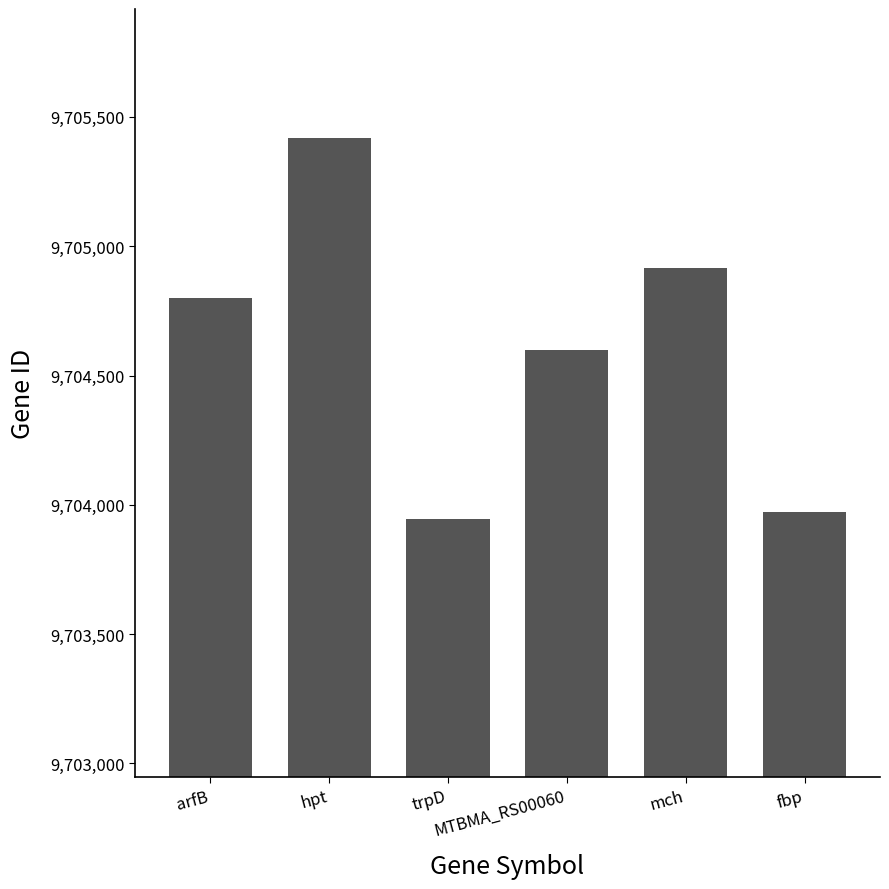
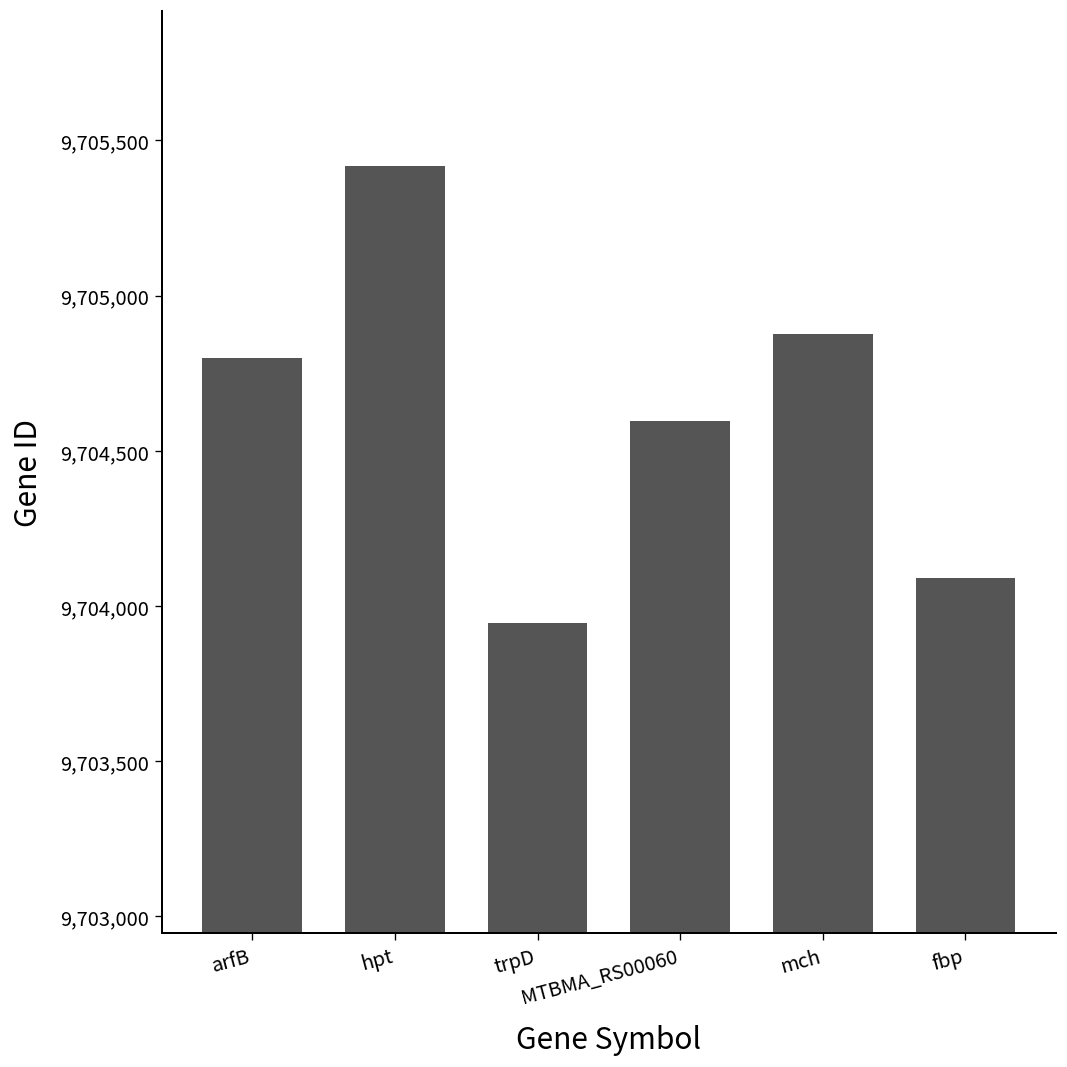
  {
    "arfB": "9,704,800",
    "hpt": "9,705,420",
    "trpD": "9,703,950",
    "MTBMA_RS00060": "9,704,600",
-   "mch": "9,704,920",
-   "fbp": "9,703,970"
+   "mch": "9,704,880",
+   "fbp": "9,704,090"
  }
